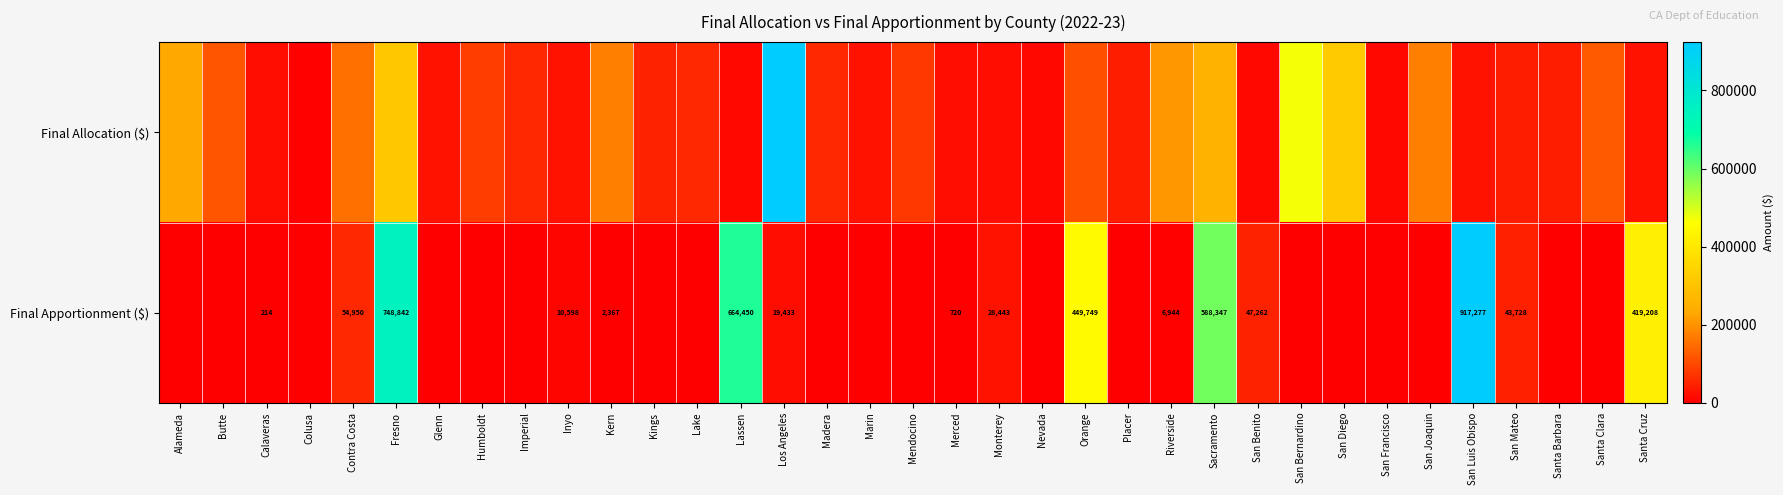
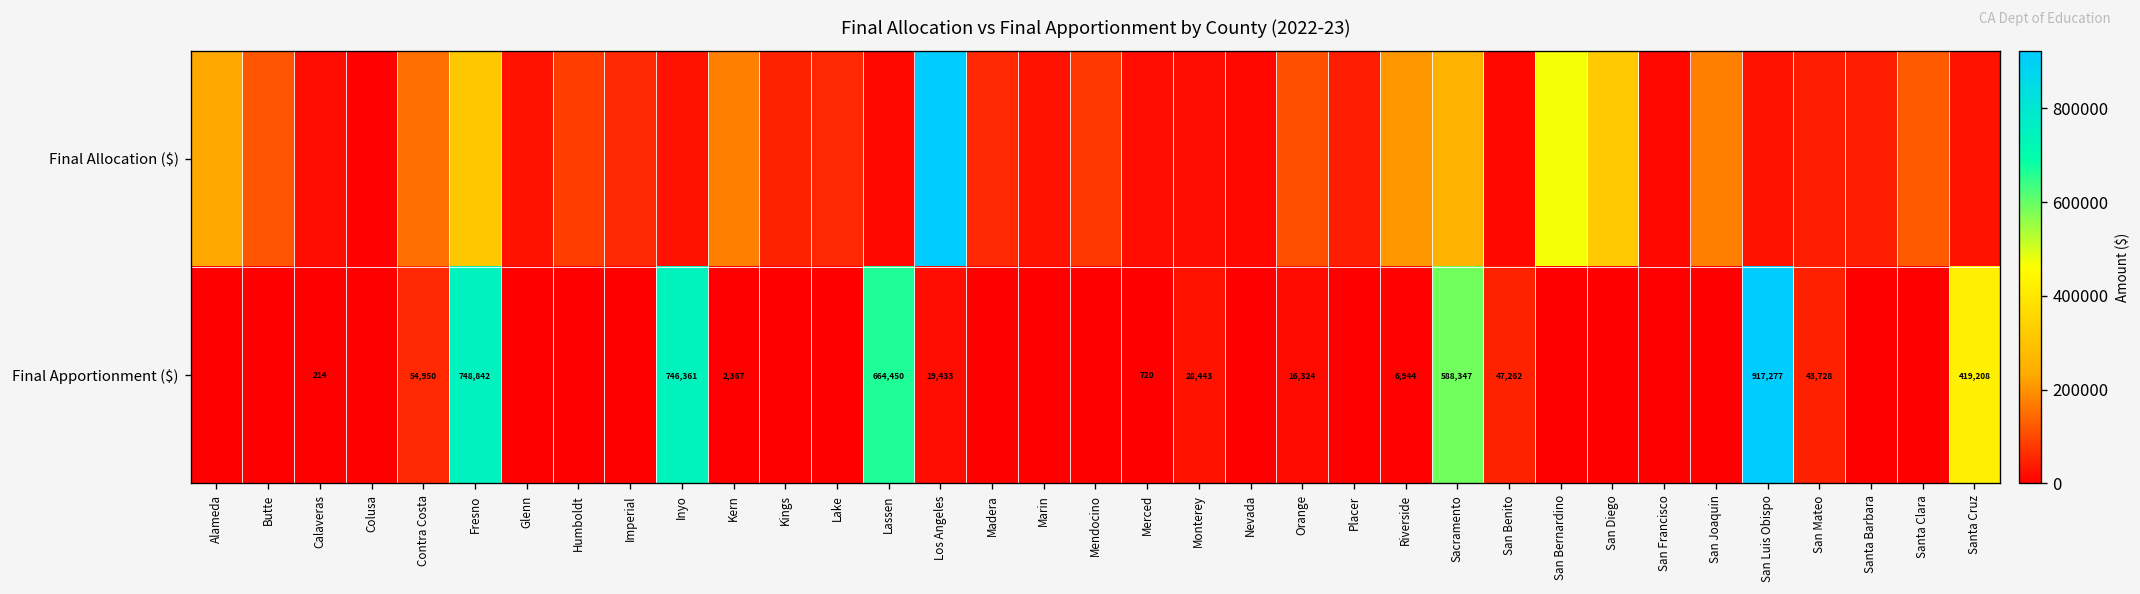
  {
    "Final Apportionment ($)": {
      "Calaveras": "214",
      "Contra Costa": "54,950",
      "Fresno": "748,842",
-     "Inyo": "10,598",
+     "Inyo": "746,361",
      "Kern": "2,367",
      "Lassen": "664,450",
      "Los Angeles": "19,433",
      "Merced": "720",
      "Monterey": "28,443",
-     "Orange": "449,749",
+     "Orange": "16,324",
      "Riverside": "6,944",
      "Sacramento": "588,347",
      "San Benito": "47,262",
      "San Luis Obispo": "917,277",
      "San Mateo": "43,728",
      "Santa Cruz": "419,208"
    }
  }
